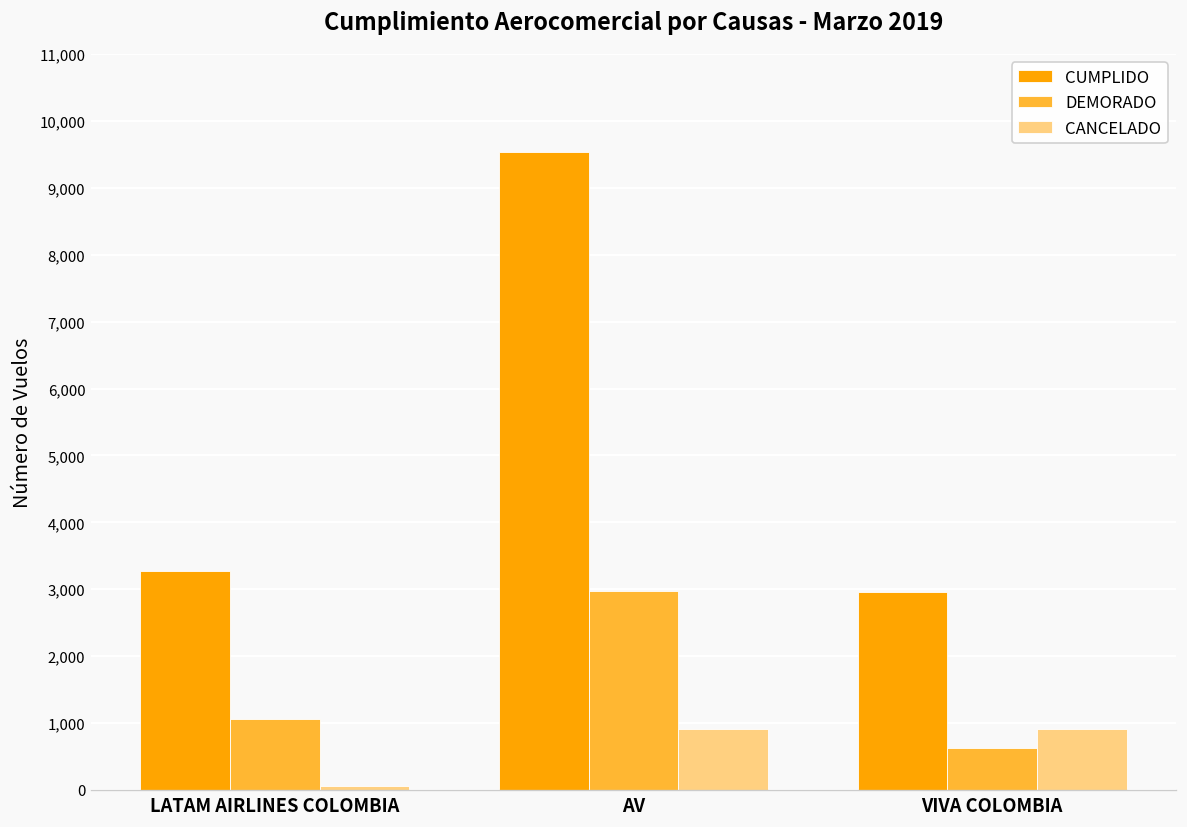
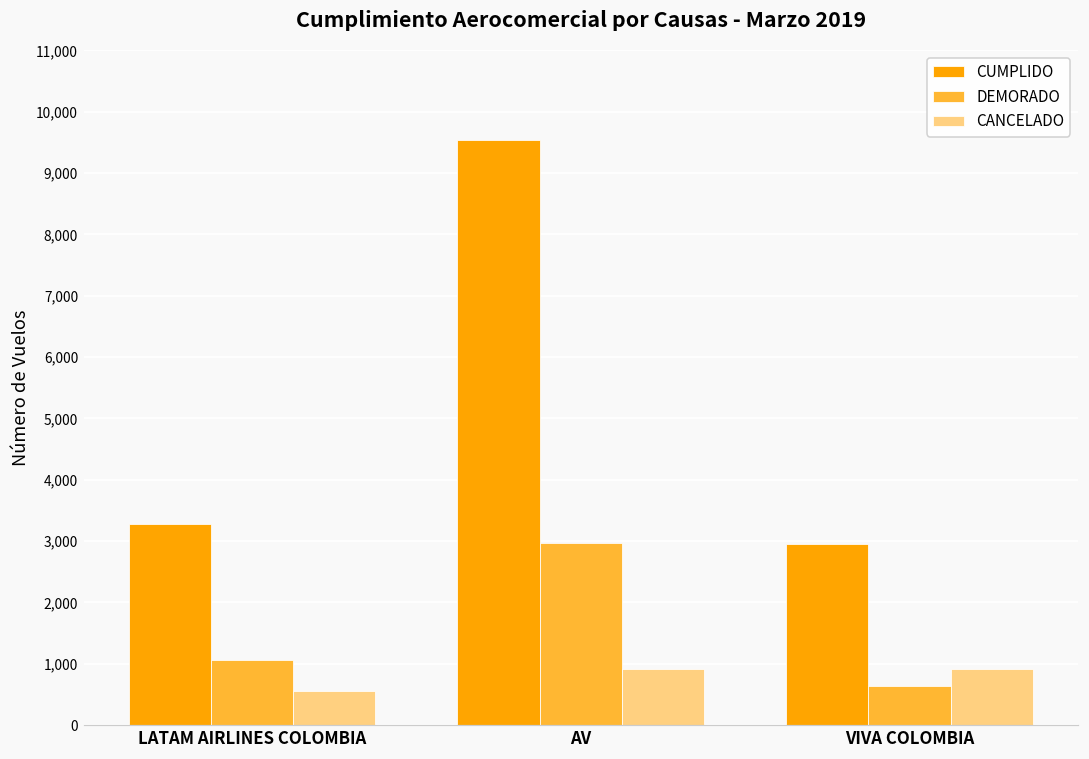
  {
    "CANCELADO": {
-     "LATAM AIRLINES COLOMBIA": 100,
+     "LATAM AIRLINES COLOMBIA": 600,
      "AV": 900,
      "VIVA COLOMBIA": 900
    }
  }
